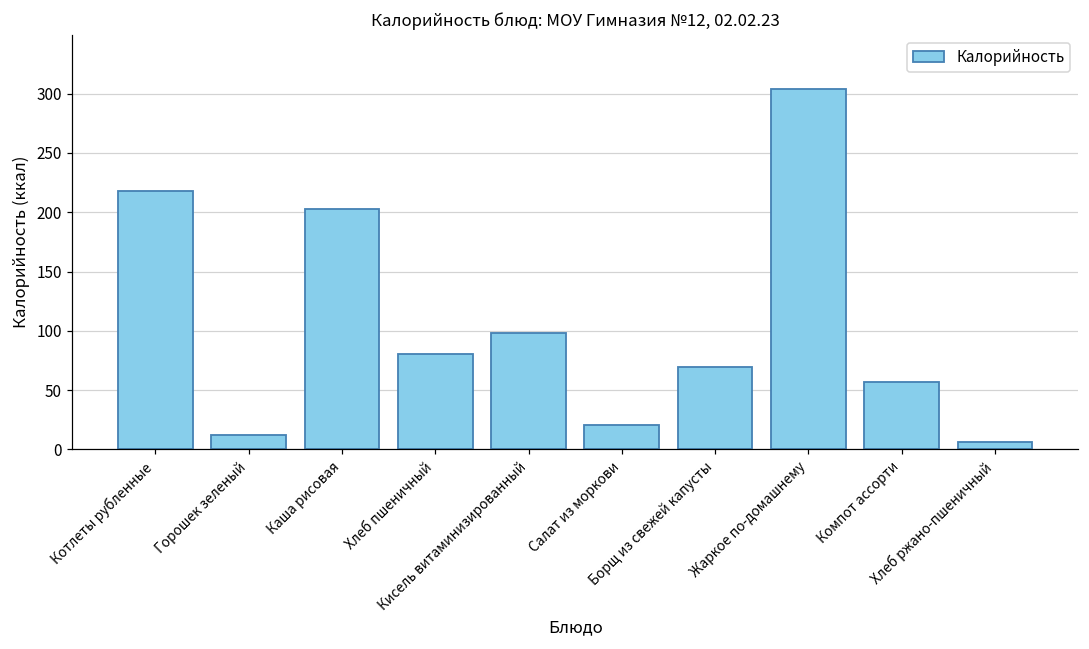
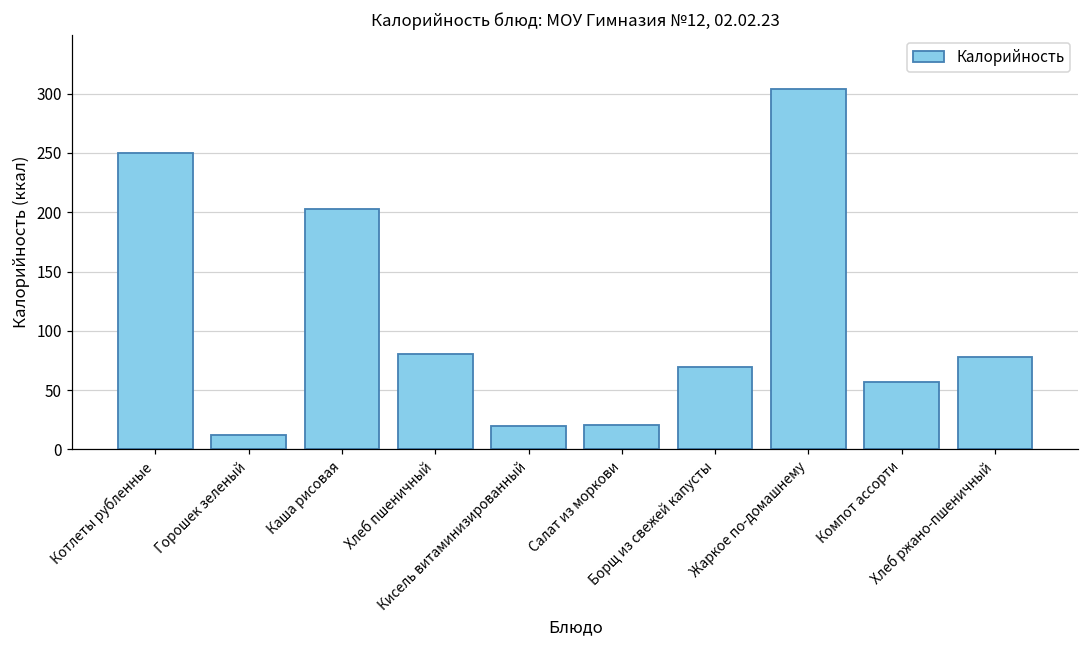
  {
-   "Котлеты рубленные": 218,
+   "Котлеты рубленные": 250,
    "Горошек зеленый": 12,
    "Каша рисовая": 203,
    "Хлеб пшеничный": 81,
-   "Кисель витаминизированный": 98,
+   "Кисель витаминизированный": 20,
    "Салат из моркови": 21,
    "Борщ из свежей капусты": 70,
    "Жаркое по-домашнему": 304,
    "Компот ассорти": 57,
-   "Хлеб ржано-пшеничный": 6
+   "Хлеб ржано-пшеничный": 78
  }
